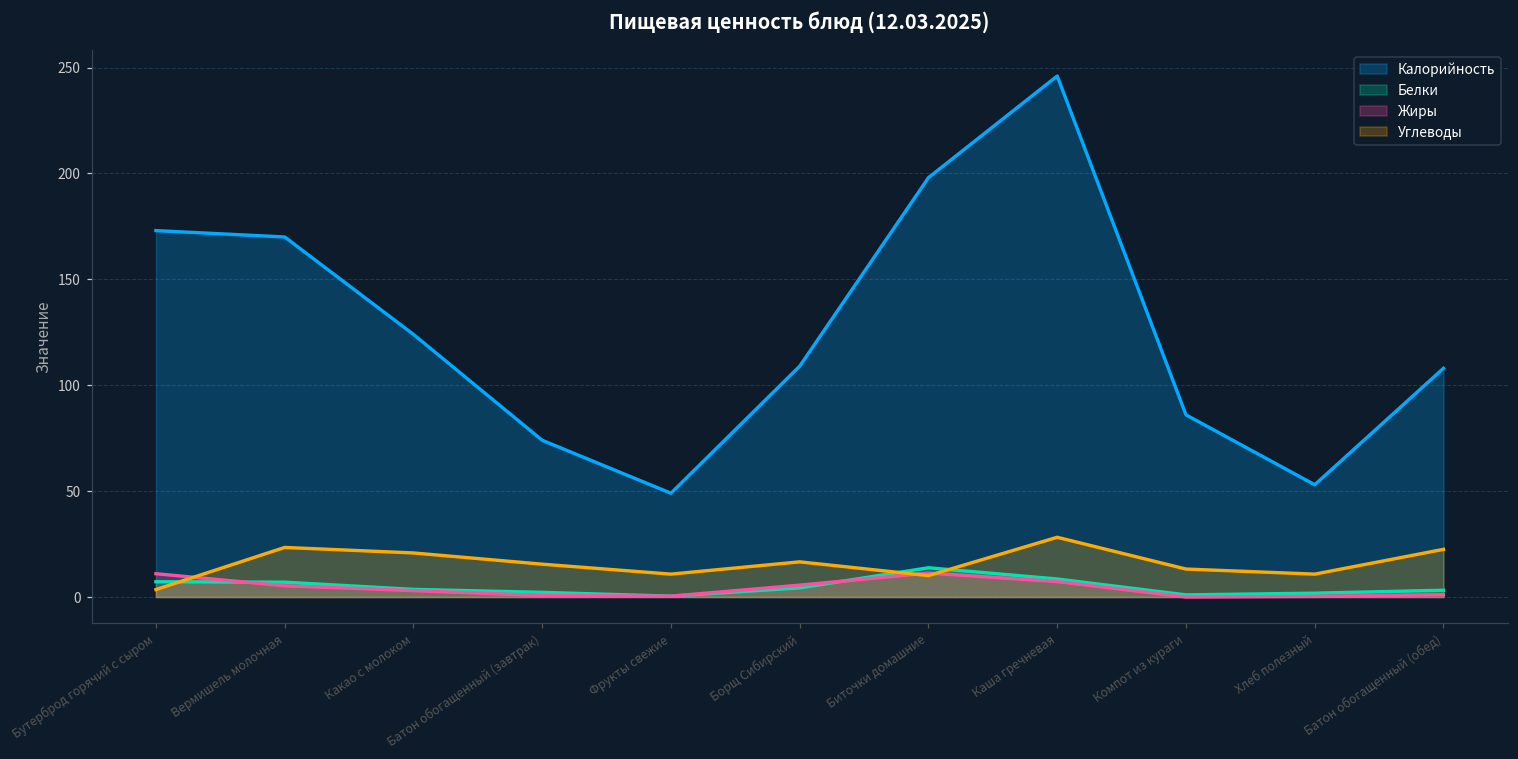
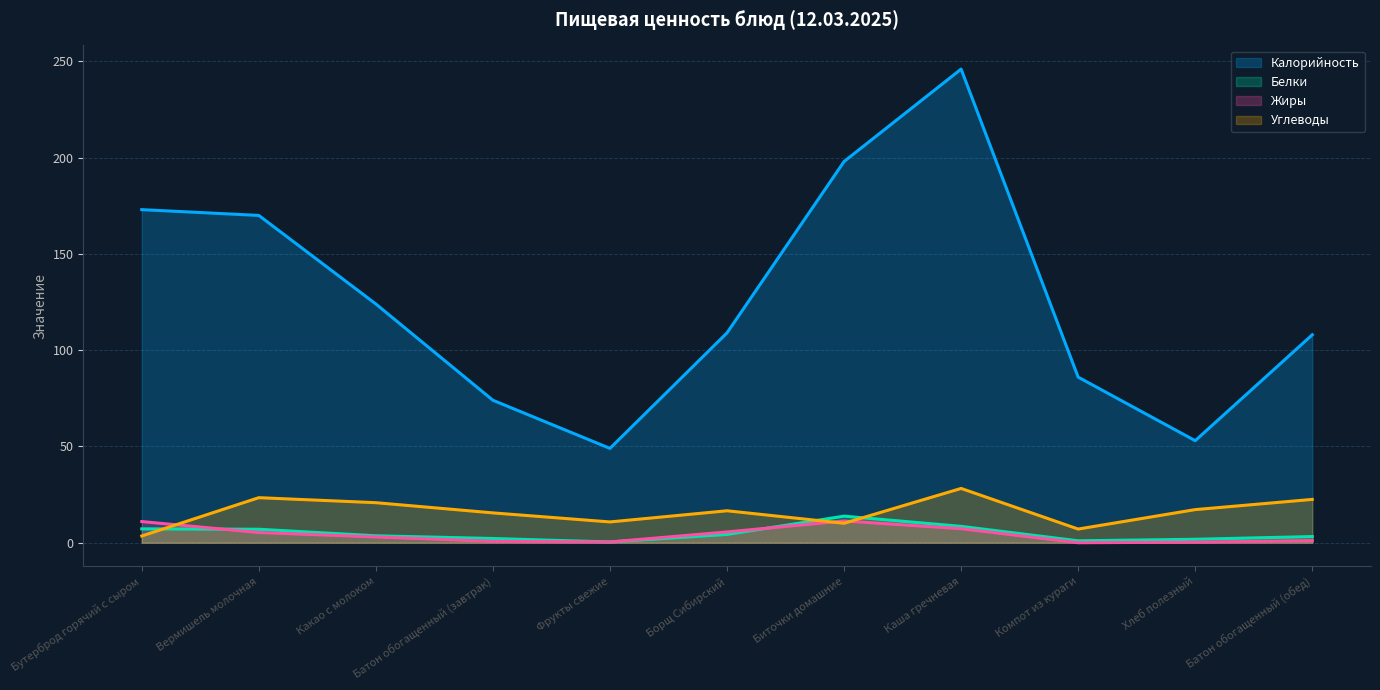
  {
    "Жиры": {
      "Бутерброд горячий с сыром": 11,
      "Вермишель молочная": 5,
      "Батон обогащенный (завтрак)": 1,
      "Хлеб полезный": 0,
      "Батон обогащенный (обед)": 1
    },
    "Углеводы": {
      "Бутерброд горячий с сыром": 4,
      "Вермишель молочная": 23,
      "Какао с молоком": 21,
      "Батон обогащенный (завтрак)": 16,
      "Фрукты свежие": 11,
      "Борщ Сибирский": 17,
      "Каша гречневая": 28,
-     "Компот из кураги": 13,
-     "Хлеб полезный": 11,
+     "Компот из кураги": 7,
+     "Хлеб полезный": 17,
      "Батон обогащенный (обед)": 23
    }
  }
